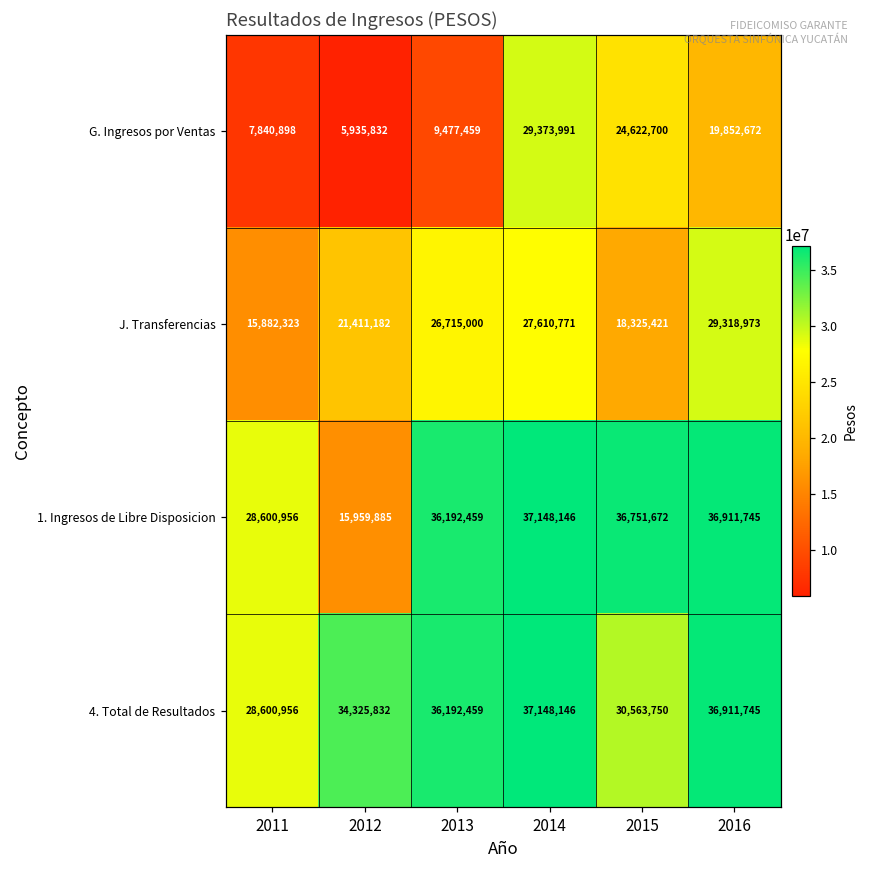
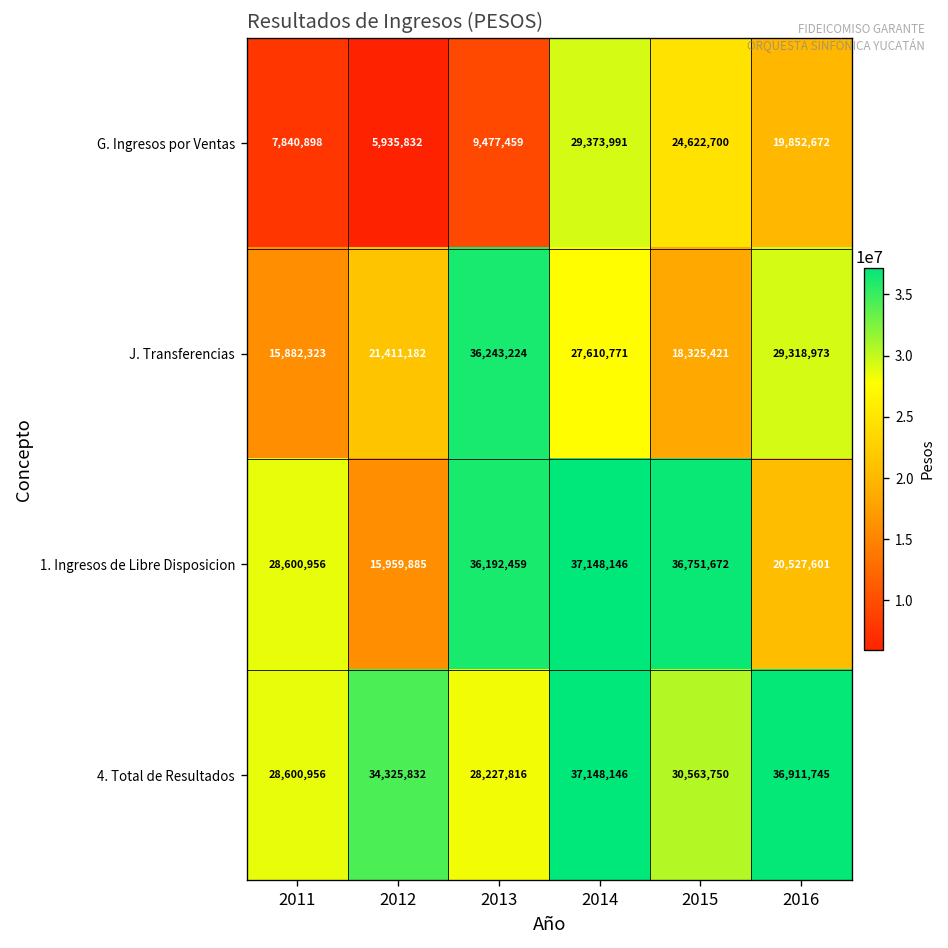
  {
    "G. Ingresos por Ventas": {
      "2011": "7,840,898",
      "2012": "5,935,832",
      "2013": "9,477,459",
      "2014": "29,373,991",
      "2015": "24,622,700",
      "2016": "19,852,672"
    },
    "J. Transferencias": {
      "2011": "15,882,323",
      "2012": "21,411,182",
-     "2013": "26,715,000",
+     "2013": "36,243,224",
      "2014": "27,610,771",
      "2015": "18,325,421",
      "2016": "29,318,973"
    },
    "1. Ingresos de Libre Disposicion": {
      "2011": "28,600,956",
      "2012": "15,959,885",
      "2013": "36,192,459",
      "2014": "37,148,146",
      "2015": "36,751,672",
-     "2016": "36,911,745"
+     "2016": "20,527,601"
    },
    "4. Total de Resultados": {
      "2011": "28,600,956",
      "2012": "34,325,832",
-     "2013": "36,192,459",
+     "2013": "28,227,816",
      "2014": "37,148,146",
      "2015": "30,563,750",
      "2016": "36,911,745"
    }
  }
